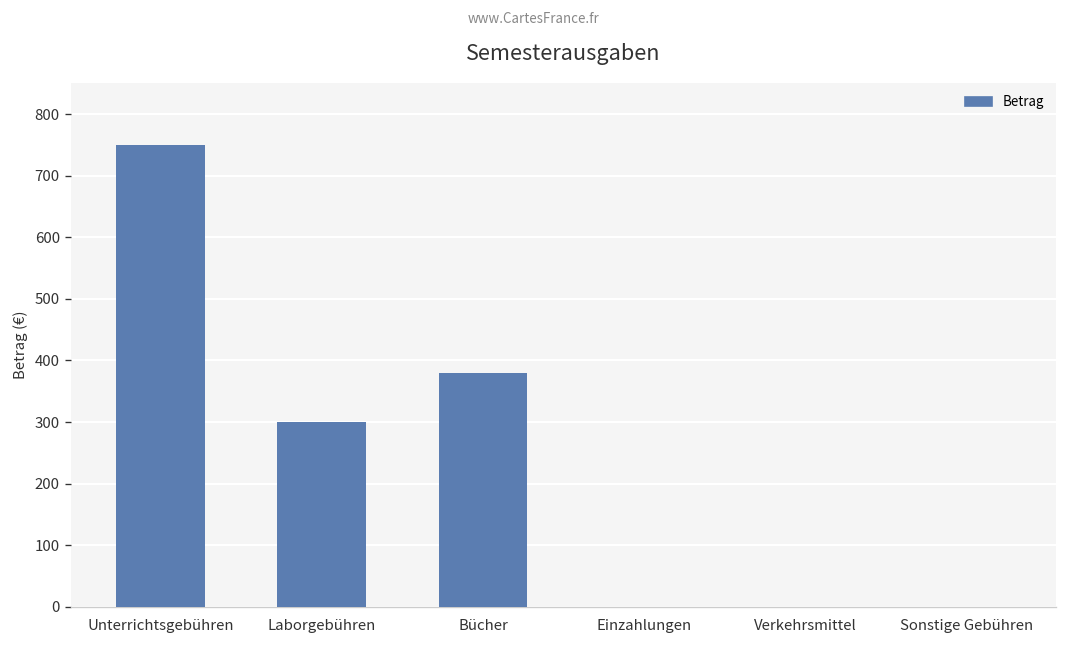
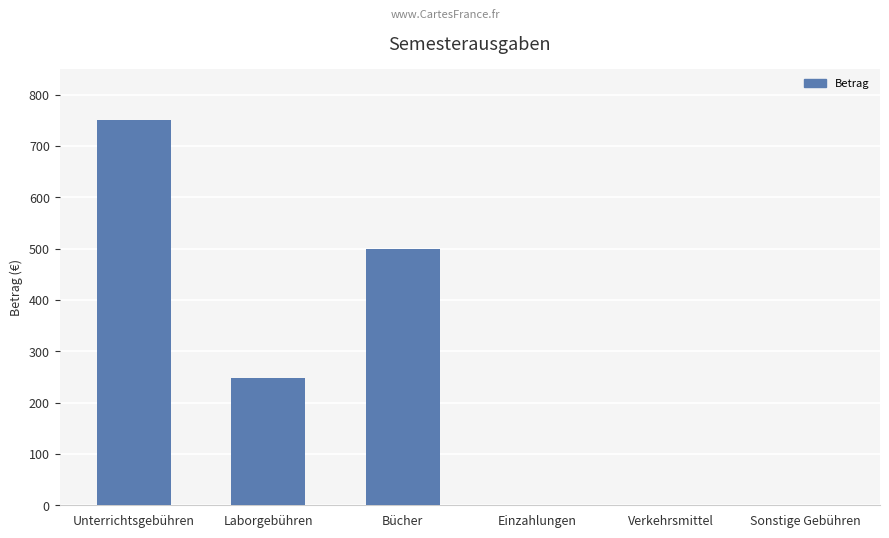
  {
    "Unterrichtsgebühren": 750,
-   "Laborgebühren": 300,
-   "Bücher": 380,
+   "Laborgebühren": 250,
+   "Bücher": 500,
    "Einzahlungen": 0,
    "Verkehrsmittel": 0,
    "Sonstige Gebühren": 0
  }
